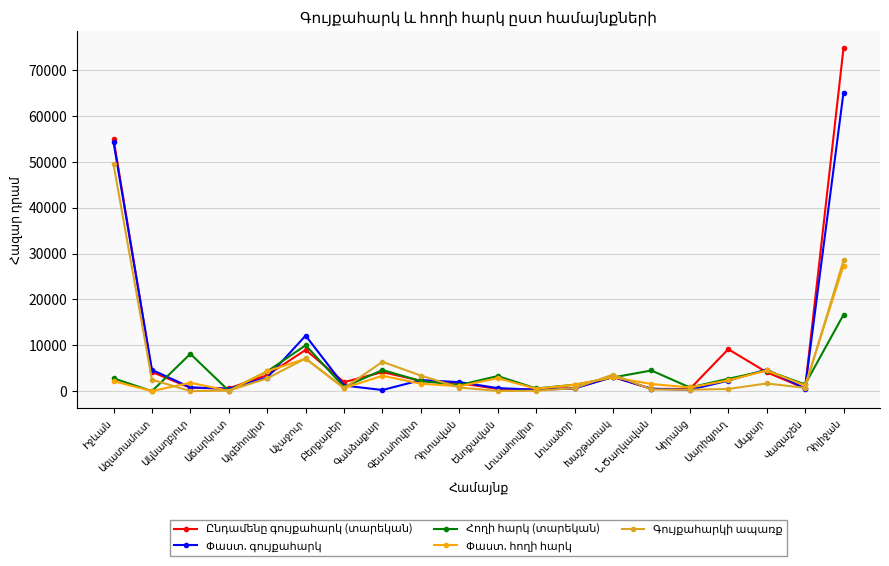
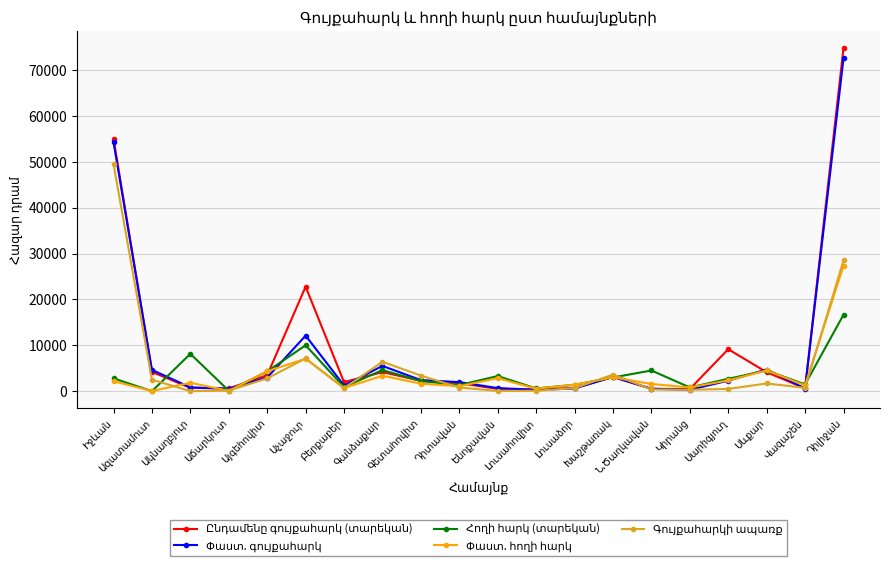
  {
    "Ընդամենը գույքահարկ (տարեկան)": {
      "Իջևան": 55000,
-     "Աչաջուր": 9000,
+     "Աչաջուր": 23000,
      "Բերքաբեր": 2000,
      "Սարիգյուղ": 9000,
      "Դիլիջան": 75000
    },
    "Փաստ. գույքահարկ": {
      "Իջևան": 54000,
      "Աչաջուր": 12000,
-     "Գանձաքար": 0,
-     "Դիլիջան": 65000
+     "Գանձաքար": 6000,
+     "Դիլիջան": 73000
    },
    "Հողի հարկ (տարեկան)": {
      "Իջևան": 3000,
      "Ակնաղբյուր": 8000,
      "Աչաջուր": 10000,
      "Ն.Ծաղկավան": 5000,
      "Դիլիջան": 17000
    }
  }
